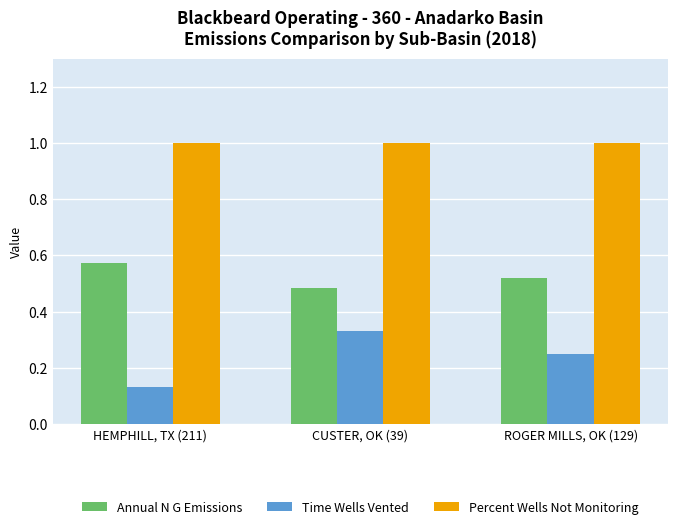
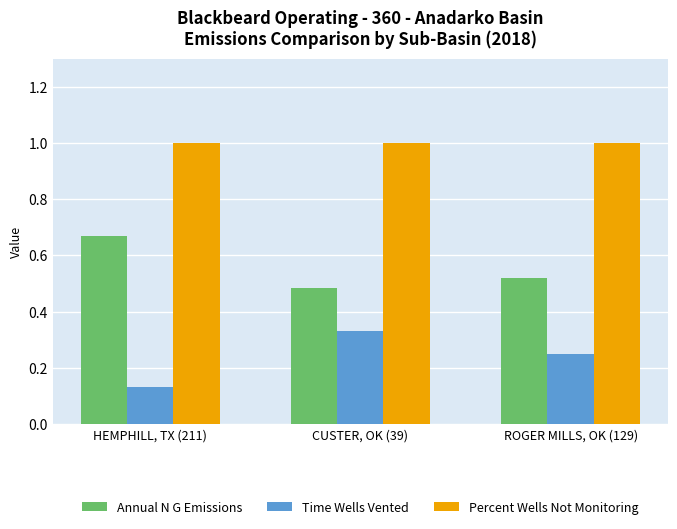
  {
    "Annual N G Emissions": {
-     "HEMPHILL, TX (211)": 0.57,
+     "HEMPHILL, TX (211)": 0.67,
      "CUSTER, OK (39)": 0.49,
      "ROGER MILLS, OK (129)": 0.52
    },
    "Time Wells Vented": {
      "HEMPHILL, TX (211)": 0.13,
      "CUSTER, OK (39)": 0.33,
      "ROGER MILLS, OK (129)": 0.25
    },
    "Percent Wells Not Monitoring": {
      "HEMPHILL, TX (211)": 1.00,
      "CUSTER, OK (39)": 1.00,
      "ROGER MILLS, OK (129)": 1.00
    }
  }
